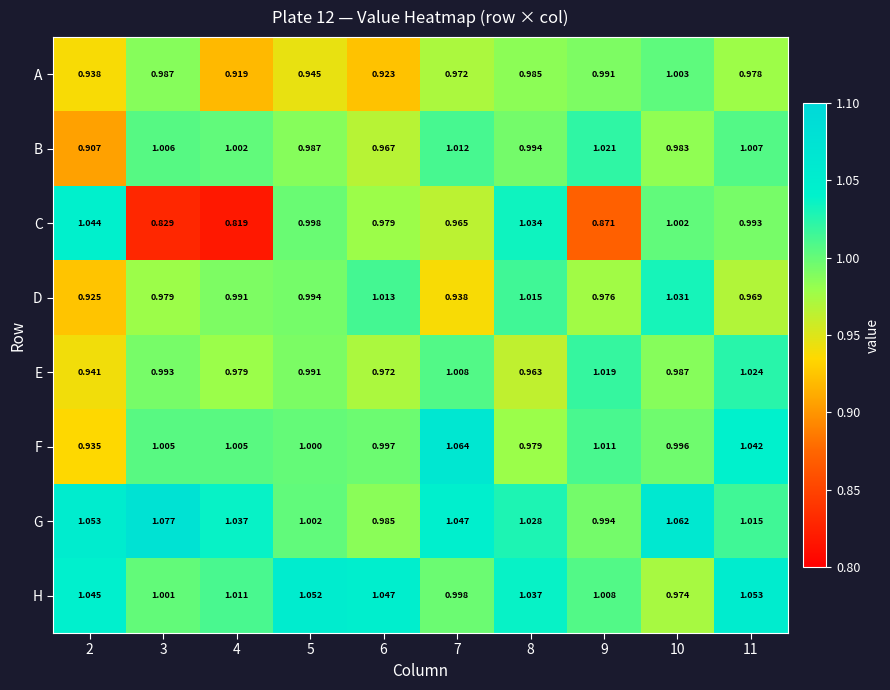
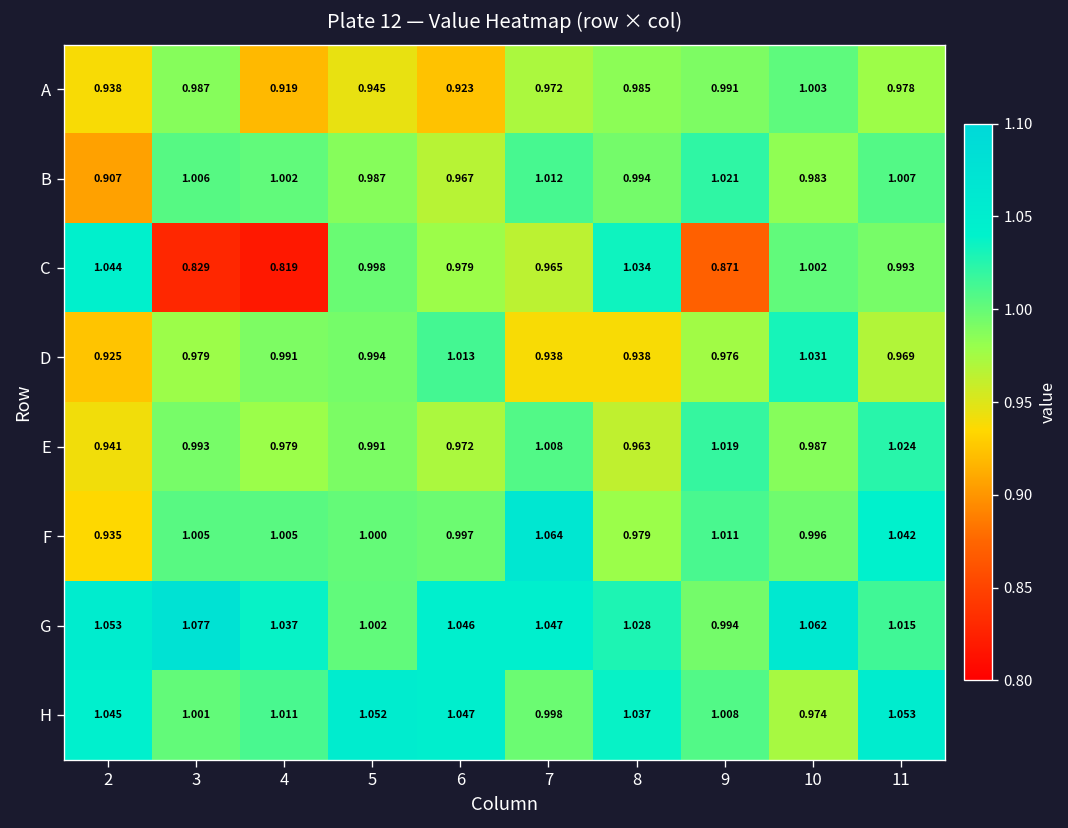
  {
    "A": {
      "2": 0.938,
      "3": 0.987,
      "4": 0.919,
      "5": 0.945,
      "6": 0.923,
      "7": 0.972,
      "8": 0.985,
      "9": 0.991,
      "10": 1.003,
      "11": 0.978
    },
    "B": {
      "2": 0.907,
      "3": 1.006,
      "4": 1.002,
      "5": 0.987,
      "6": 0.967,
      "7": 1.012,
      "8": 0.994,
      "9": 1.021,
      "10": 0.983,
      "11": 1.007
    },
    "C": {
      "2": 1.044,
      "3": 0.829,
      "4": 0.819,
      "5": 0.998,
      "6": 0.979,
      "7": 0.965,
      "8": 1.034,
      "9": 0.871,
      "10": 1.002,
      "11": 0.993
    },
    "D": {
      "2": 0.925,
      "3": 0.979,
      "4": 0.991,
      "5": 0.994,
      "6": 1.013,
      "7": 0.938,
-     "8": 1.015,
+     "8": 0.938,
      "9": 0.976,
      "10": 1.031,
      "11": 0.969
    },
    "E": {
      "2": 0.941,
      "3": 0.993,
      "4": 0.979,
      "5": 0.991,
      "6": 0.972,
      "7": 1.008,
      "8": 0.963,
      "9": 1.019,
      "10": 0.987,
      "11": 1.024
    },
    "F": {
      "2": 0.935,
      "3": 1.005,
      "4": 1.005,
      "5": 1.000,
      "6": 0.997,
      "7": 1.064,
      "8": 0.979,
      "9": 1.011,
      "10": 0.996,
      "11": 1.042
    },
    "G": {
      "2": 1.053,
      "3": 1.077,
      "4": 1.037,
      "5": 1.002,
-     "6": 0.985,
+     "6": 1.046,
      "7": 1.047,
      "8": 1.028,
      "9": 0.994,
      "10": 1.062,
      "11": 1.015
    },
    "H": {
      "2": 1.045,
      "3": 1.001,
      "4": 1.011,
      "5": 1.052,
      "6": 1.047,
      "7": 0.998,
      "8": 1.037,
      "9": 1.008,
      "10": 0.974,
      "11": 1.053
    }
  }
